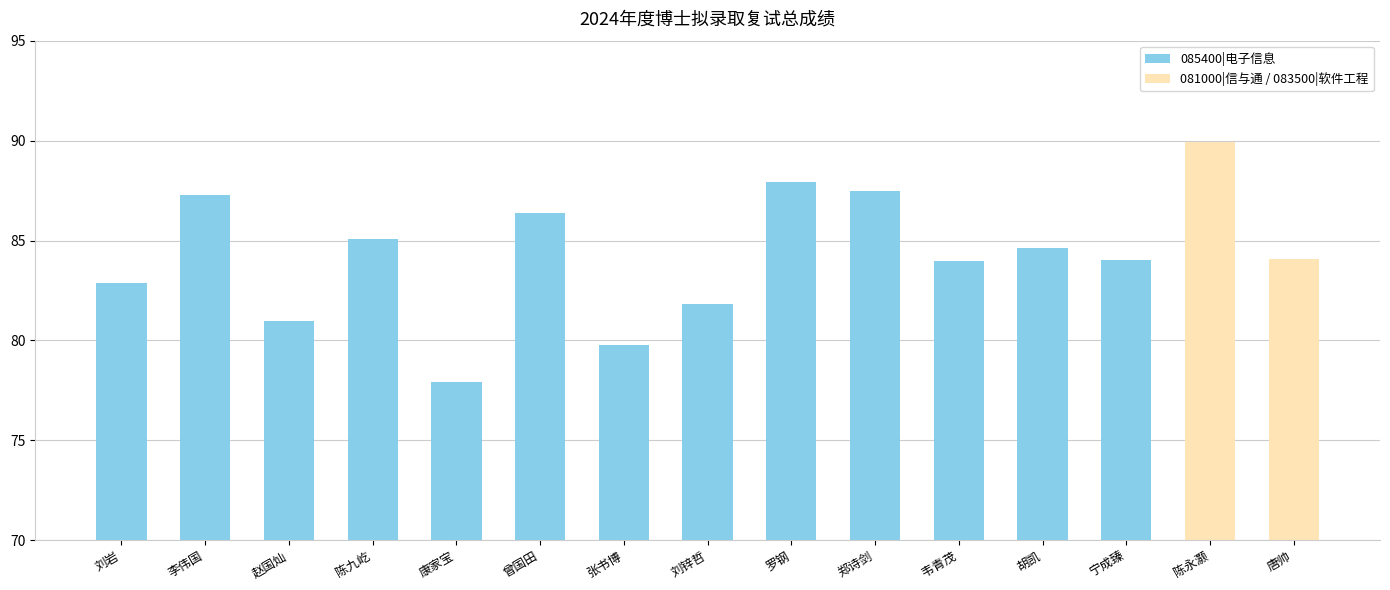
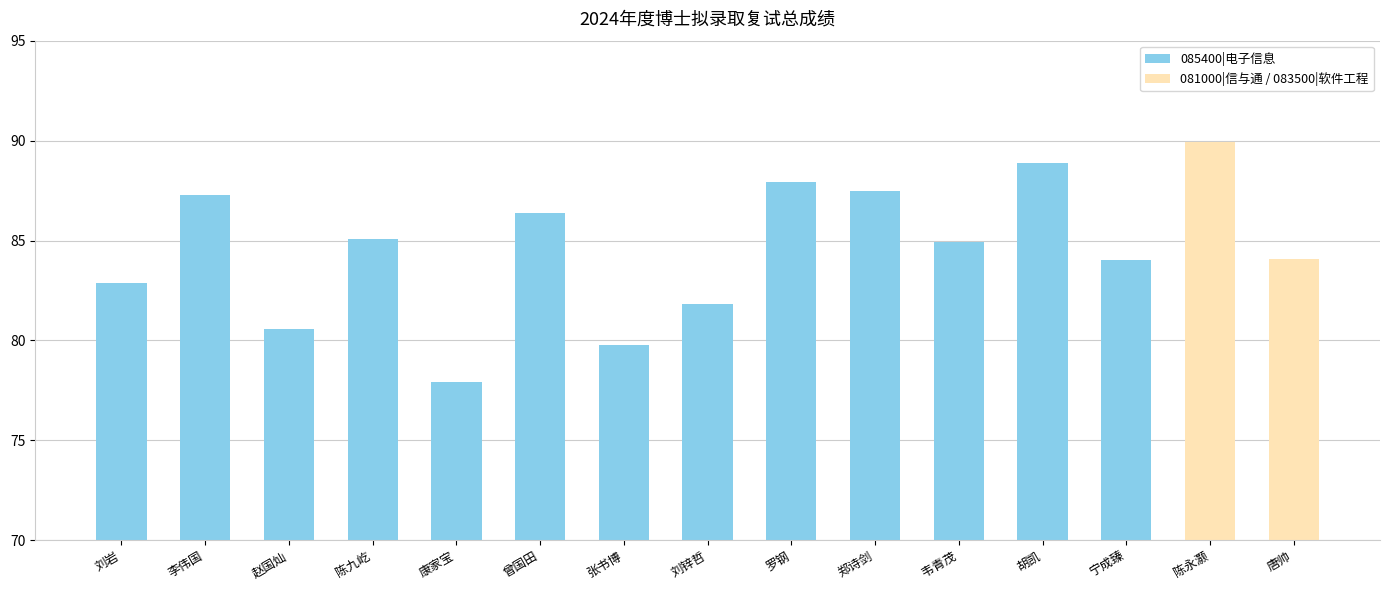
  {
    "刘岩": 82.9,
    "李伟国": 87.3,
-   "赵国灿": 81.0,
+   "赵国灿": 80.6,
    "陈九屹": 85.1,
    "康家宝": 77.9,
    "曾国田": 86.4,
    "张书博": 79.8,
    "刘锌哲": 81.8,
    "罗钢": 87.9,
    "郑诗剑": 87.5,
-   "韦青茂": 84.0,
-   "胡凯": 84.6,
+   "韦青茂": 84.9,
+   "胡凯": 88.9,
    "宁成臻": 84.0,
    "陈永灏": 89.9,
    "唐帅": 84.1
  }
